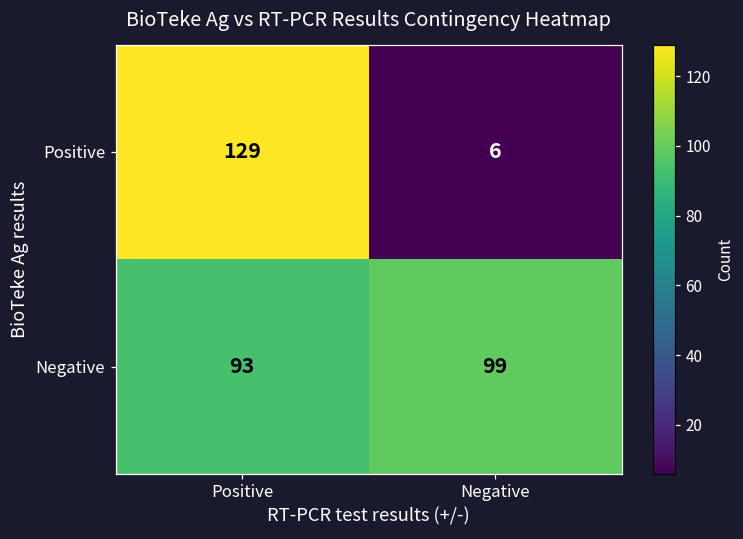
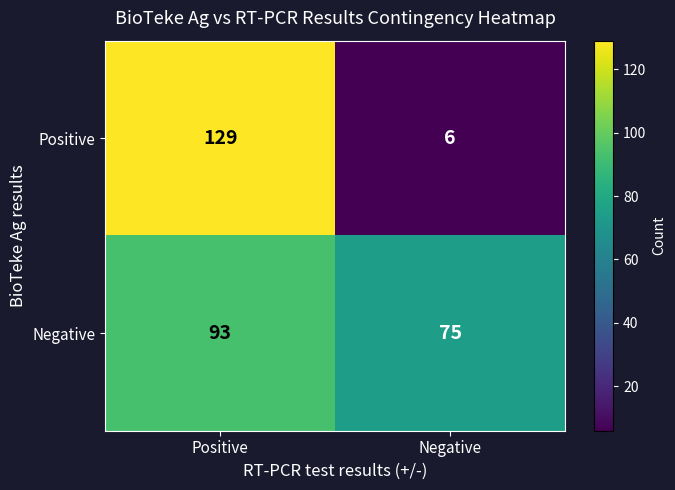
  {
    "Positive": {
      "Positive": 129,
      "Negative": 6
    },
    "Negative": {
      "Positive": 93,
-     "Negative": 99
+     "Negative": 75
    }
  }
